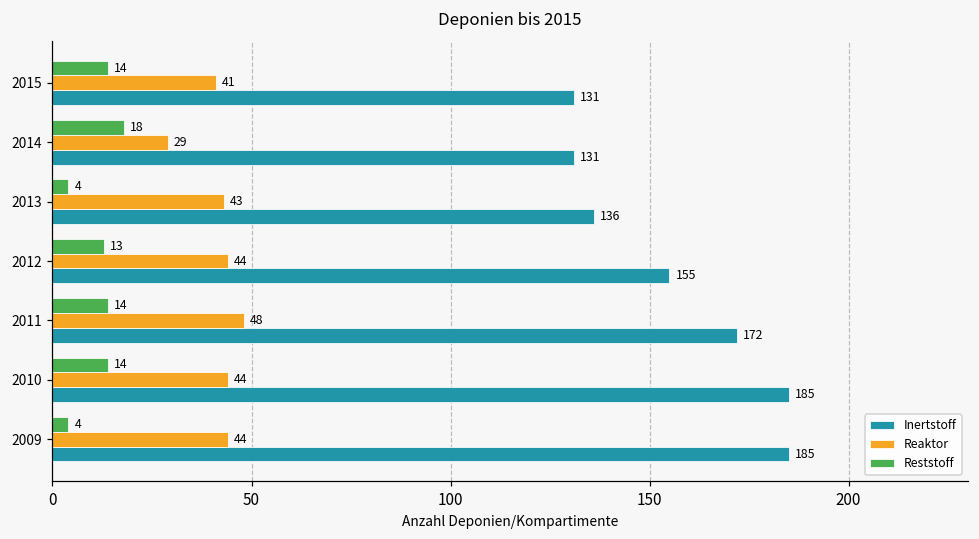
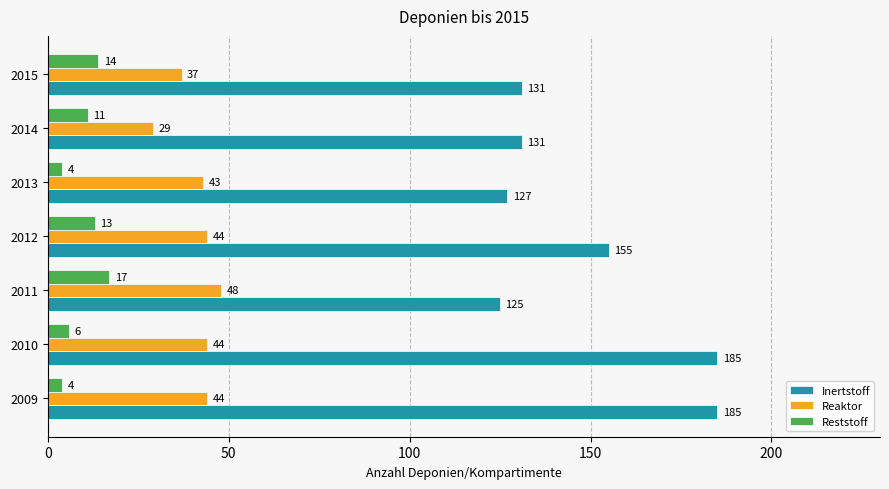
  {
    "Inertstoff": {
      "2015": 131,
      "2014": 131,
-     "2013": 136,
+     "2013": 127,
      "2012": 155,
-     "2011": 172,
+     "2011": 125,
      "2010": 185,
      "2009": 185
    },
    "Reaktor": {
-     "2015": 41,
+     "2015": 37,
      "2014": 29,
      "2013": 43,
      "2012": 44,
      "2011": 48,
      "2010": 44,
      "2009": 44
    },
    "Reststoff": {
      "2015": 14,
-     "2014": 18,
+     "2014": 11,
      "2013": 4,
      "2012": 13,
-     "2011": 14,
-     "2010": 14,
+     "2011": 17,
+     "2010": 6,
      "2009": 4
    }
  }
